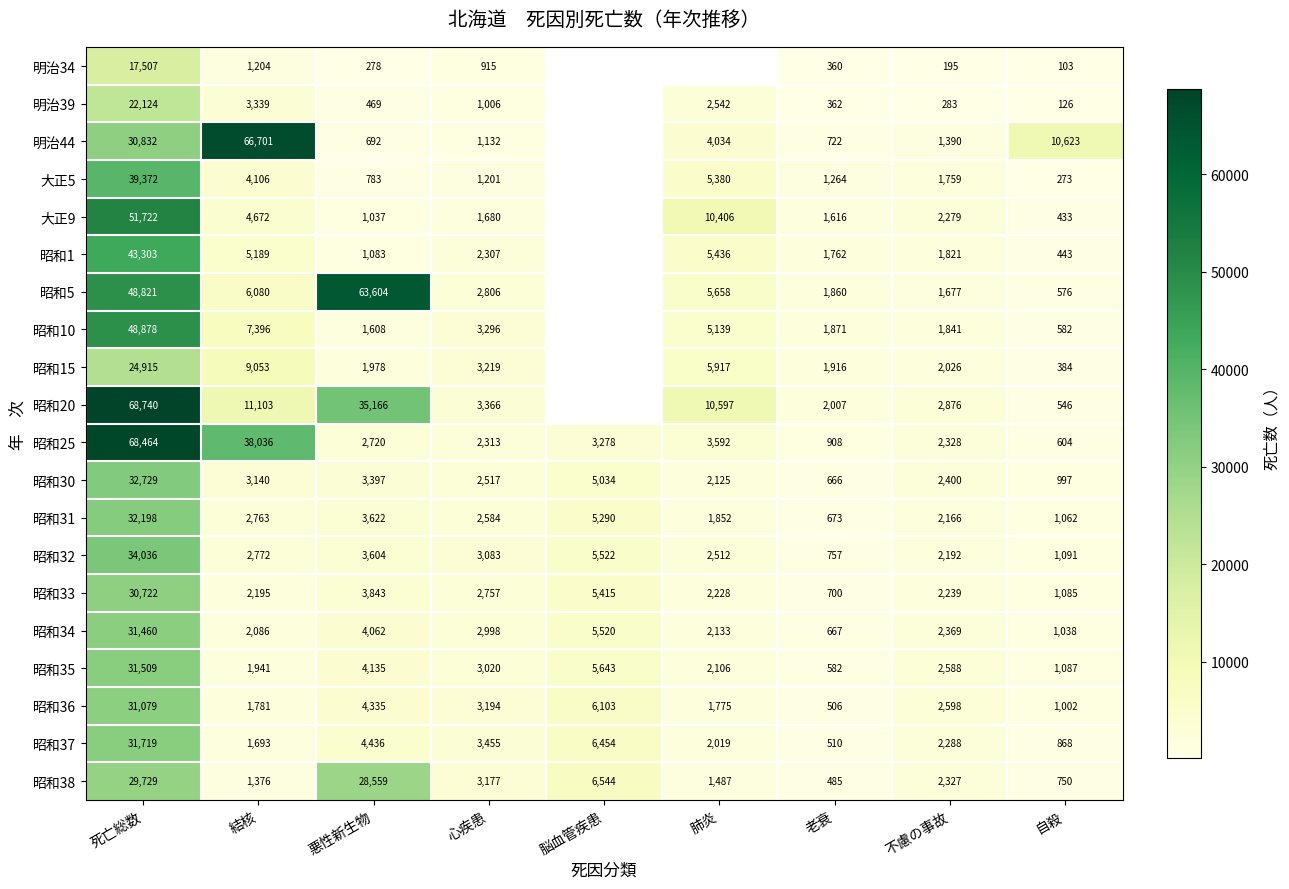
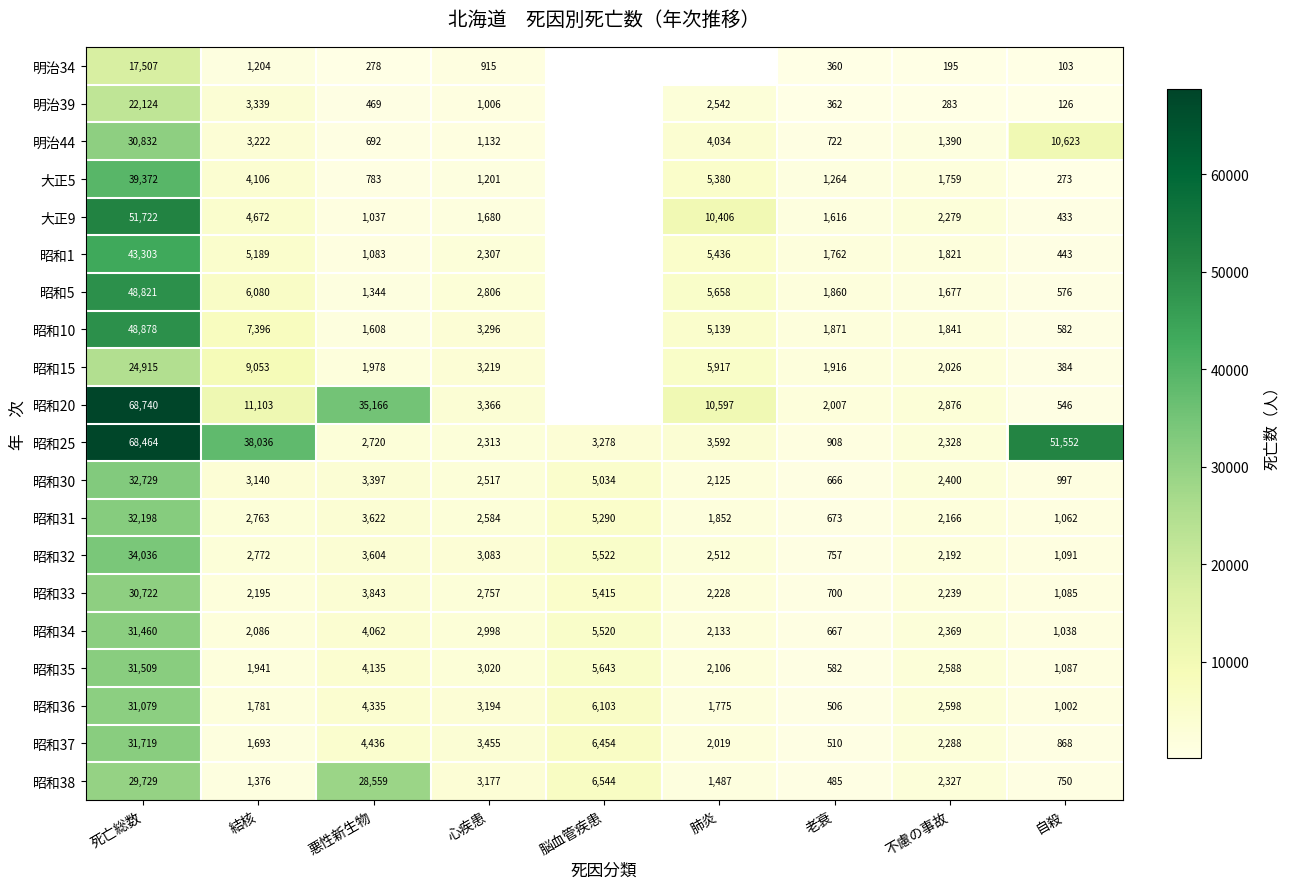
  {
    "明治34": {
      "死亡総数": "17,507",
      "結核": "1,204",
      "悪性新生物": "278",
      "心疾患": "915",
      "老衰": "360",
      "不慮の事故": "195",
      "自殺": "103"
    },
    "明治39": {
      "死亡総数": "22,124",
      "結核": "3,339",
      "悪性新生物": "469",
      "心疾患": "1,006",
      "肺炎": "2,542",
      "老衰": "362",
      "不慮の事故": "283",
      "自殺": "126"
    },
    "明治44": {
      "死亡総数": "30,832",
-     "結核": "66,701",
+     "結核": "3,222",
      "悪性新生物": "692",
      "心疾患": "1,132",
      "肺炎": "4,034",
      "老衰": "722",
      "不慮の事故": "1,390",
      "自殺": "10,623"
    },
    "大正5": {
      "死亡総数": "39,372",
      "結核": "4,106",
      "悪性新生物": "783",
      "心疾患": "1,201",
      "肺炎": "5,380",
      "老衰": "1,264",
      "不慮の事故": "1,759",
      "自殺": "273"
    },
    "大正9": {
      "死亡総数": "51,722",
      "結核": "4,672",
      "悪性新生物": "1,037",
      "心疾患": "1,680",
      "肺炎": "10,406",
      "老衰": "1,616",
      "不慮の事故": "2,279",
      "自殺": "433"
    },
    "昭和1": {
      "死亡総数": "43,303",
      "結核": "5,189",
      "悪性新生物": "1,083",
      "心疾患": "2,307",
      "肺炎": "5,436",
      "老衰": "1,762",
      "不慮の事故": "1,821",
      "自殺": "443"
    },
    "昭和5": {
      "死亡総数": "48,821",
      "結核": "6,080",
-     "悪性新生物": "63,604",
+     "悪性新生物": "1,344",
      "心疾患": "2,806",
      "肺炎": "5,658",
      "老衰": "1,860",
      "不慮の事故": "1,677",
      "自殺": "576"
    },
    "昭和10": {
      "死亡総数": "48,878",
      "結核": "7,396",
      "悪性新生物": "1,608",
      "心疾患": "3,296",
      "肺炎": "5,139",
      "老衰": "1,871",
      "不慮の事故": "1,841",
      "自殺": "582"
    },
    "昭和15": {
      "死亡総数": "24,915",
      "結核": "9,053",
      "悪性新生物": "1,978",
      "心疾患": "3,219",
      "肺炎": "5,917",
      "老衰": "1,916",
      "不慮の事故": "2,026",
      "自殺": "384"
    },
    "昭和20": {
      "死亡総数": "68,740",
      "結核": "11,103",
      "悪性新生物": "35,166",
      "心疾患": "3,366",
      "肺炎": "10,597",
      "老衰": "2,007",
      "不慮の事故": "2,876",
      "自殺": "546"
    },
    "昭和25": {
      "死亡総数": "68,464",
      "結核": "38,036",
      "悪性新生物": "2,720",
      "心疾患": "2,313",
      "脳血管疾患": "3,278",
      "肺炎": "3,592",
      "老衰": "908",
      "不慮の事故": "2,328",
-     "自殺": "604"
+     "自殺": "51,552"
    },
    "昭和30": {
      "死亡総数": "32,729",
      "結核": "3,140",
      "悪性新生物": "3,397",
      "心疾患": "2,517",
      "脳血管疾患": "5,034",
      "肺炎": "2,125",
      "老衰": "666",
      "不慮の事故": "2,400",
      "自殺": "997"
    },
    "昭和31": {
      "死亡総数": "32,198",
      "結核": "2,763",
      "悪性新生物": "3,622",
      "心疾患": "2,584",
      "脳血管疾患": "5,290",
      "肺炎": "1,852",
      "老衰": "673",
      "不慮の事故": "2,166",
      "自殺": "1,062"
    },
    "昭和32": {
      "死亡総数": "34,036",
      "結核": "2,772",
      "悪性新生物": "3,604",
      "心疾患": "3,083",
      "脳血管疾患": "5,522",
      "肺炎": "2,512",
      "老衰": "757",
      "不慮の事故": "2,192",
      "自殺": "1,091"
    },
    "昭和33": {
      "死亡総数": "30,722",
      "結核": "2,195",
      "悪性新生物": "3,843",
      "心疾患": "2,757",
      "脳血管疾患": "5,415",
      "肺炎": "2,228",
      "老衰": "700",
      "不慮の事故": "2,239",
      "自殺": "1,085"
    },
    "昭和34": {
      "死亡総数": "31,460",
      "結核": "2,086",
      "悪性新生物": "4,062",
      "心疾患": "2,998",
      "脳血管疾患": "5,520",
      "肺炎": "2,133",
      "老衰": "667",
      "不慮の事故": "2,369",
      "自殺": "1,038"
    },
    "昭和35": {
      "死亡総数": "31,509",
      "結核": "1,941",
      "悪性新生物": "4,135",
      "心疾患": "3,020",
      "脳血管疾患": "5,643",
      "肺炎": "2,106",
      "老衰": "582",
      "不慮の事故": "2,588",
      "自殺": "1,087"
    },
    "昭和36": {
      "死亡総数": "31,079",
      "結核": "1,781",
      "悪性新生物": "4,335",
      "心疾患": "3,194",
      "脳血管疾患": "6,103",
      "肺炎": "1,775",
      "老衰": "506",
      "不慮の事故": "2,598",
      "自殺": "1,002"
    },
    "昭和37": {
      "死亡総数": "31,719",
      "結核": "1,693",
      "悪性新生物": "4,436",
      "心疾患": "3,455",
      "脳血管疾患": "6,454",
      "肺炎": "2,019",
      "老衰": "510",
      "不慮の事故": "2,288",
      "自殺": "868"
    },
    "昭和38": {
      "死亡総数": "29,729",
      "結核": "1,376",
      "悪性新生物": "28,559",
      "心疾患": "3,177",
      "脳血管疾患": "6,544",
      "肺炎": "1,487",
      "老衰": "485",
      "不慮の事故": "2,327",
      "自殺": "750"
    }
  }
